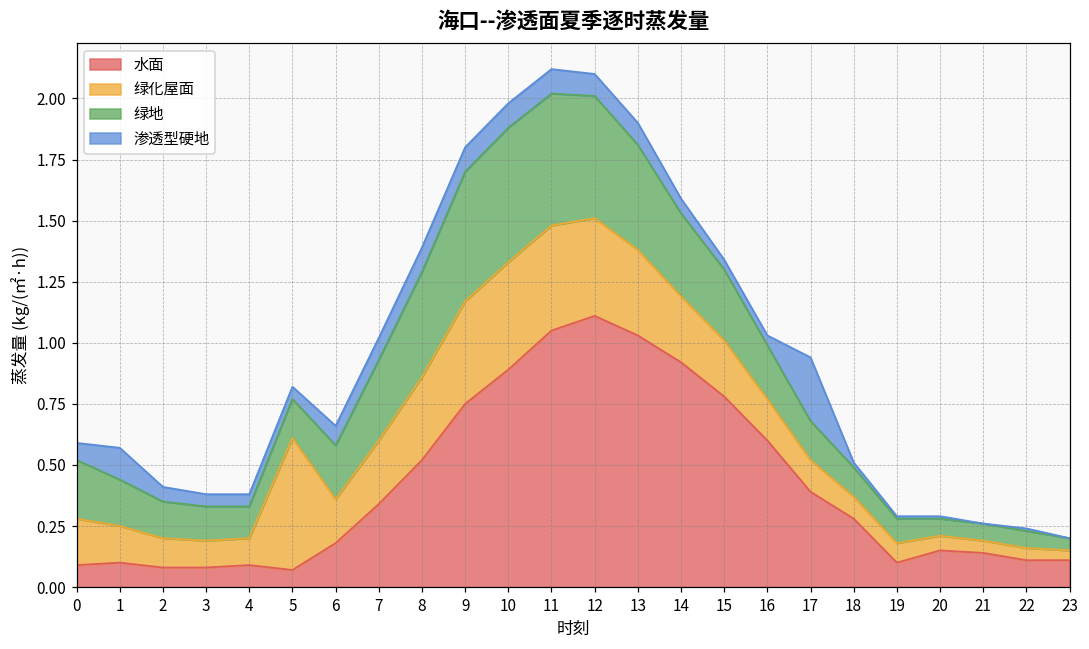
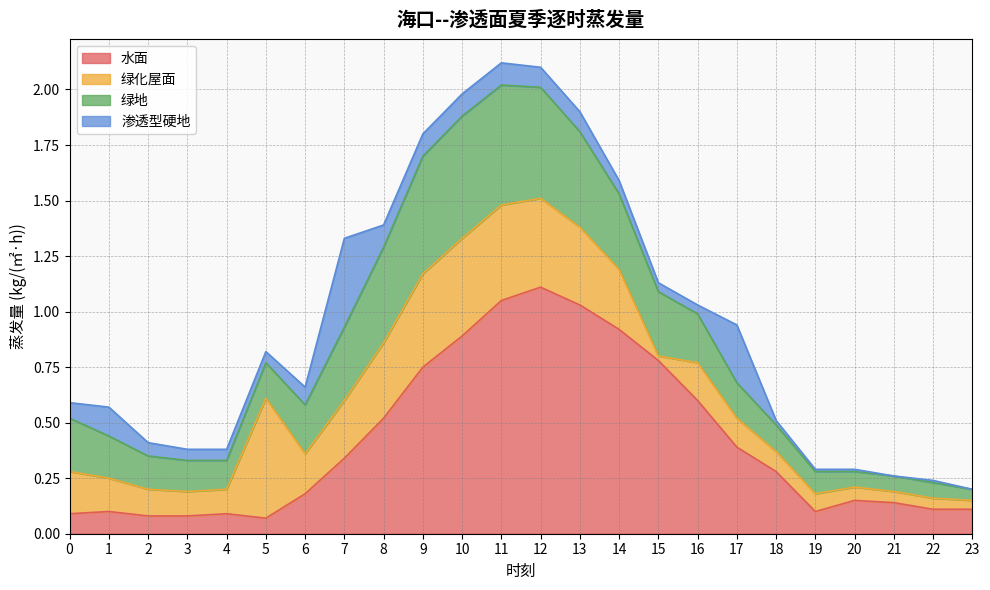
  {
    "水面": {
      "0": 0.09,
      "1": 0.10,
      "2": 0.08,
      "3": 0.08,
      "4": 0.09,
      "5": 0.07,
      "6": 0.18,
      "7": 0.34,
      "8": 0.52,
      "9": 0.75,
      "10": 0.89,
      "11": 1.05,
      "12": 1.11,
      "13": 1.03,
      "14": 0.92,
      "15": 0.78,
      "16": 0.60,
      "17": 0.39,
      "18": 0.28,
      "19": 0.10,
      "20": 0.15,
      "21": 0.14,
      "22": 0.11,
      "23": 0.11
    },
    "绿化屋面": {
      "0": 0.19,
      "1": 0.15,
      "2": 0.12,
      "3": 0.11,
      "4": 0.11,
      "5": 0.54,
      "6": 0.18,
      "7": 0.26,
      "8": 0.34,
      "9": 0.42,
      "10": 0.44,
      "11": 0.43,
      "12": 0.40,
      "13": 0.35,
      "14": 0.27,
-     "15": 0.23,
+     "15": 0.02,
      "16": 0.17,
      "17": 0.13,
      "18": 0.09,
      "19": 0.08,
      "20": 0.06,
      "21": 0.05,
      "22": 0.05,
      "23": 0.04
    },
    "绿地": {
      "0": 0.24,
      "1": 0.19,
      "2": 0.15,
      "3": 0.14,
      "4": 0.13,
      "5": 0.16,
      "6": 0.22,
      "7": 0.33,
      "8": 0.43,
      "9": 0.53,
      "10": 0.55,
      "11": 0.54,
      "12": 0.50,
      "13": 0.43,
      "14": 0.34,
      "15": 0.29,
      "16": 0.22,
      "17": 0.16,
      "18": 0.12
    },
    "渗透型硬地": {
      "0": 0.07,
      "1": 0.13,
      "2": 0.06,
      "3": 0.05,
      "4": 0.05,
      "5": 0.05,
      "6": 0.08,
-     "7": 0.09,
+     "7": 0.40,
      "8": 0.10,
      "9": 0.10,
      "10": 0.10,
      "11": 0.10,
      "12": 0.09,
      "13": 0.09,
      "14": 0.06,
      "15": 0.04,
      "16": 0.04,
      "17": 0.26,
      "18": 0.02
    }
  }
